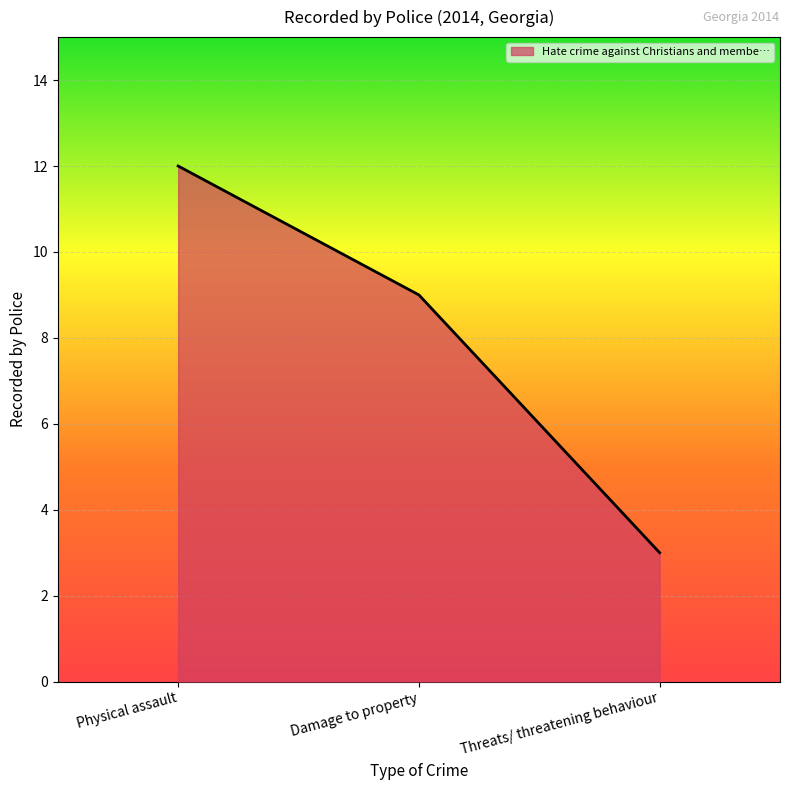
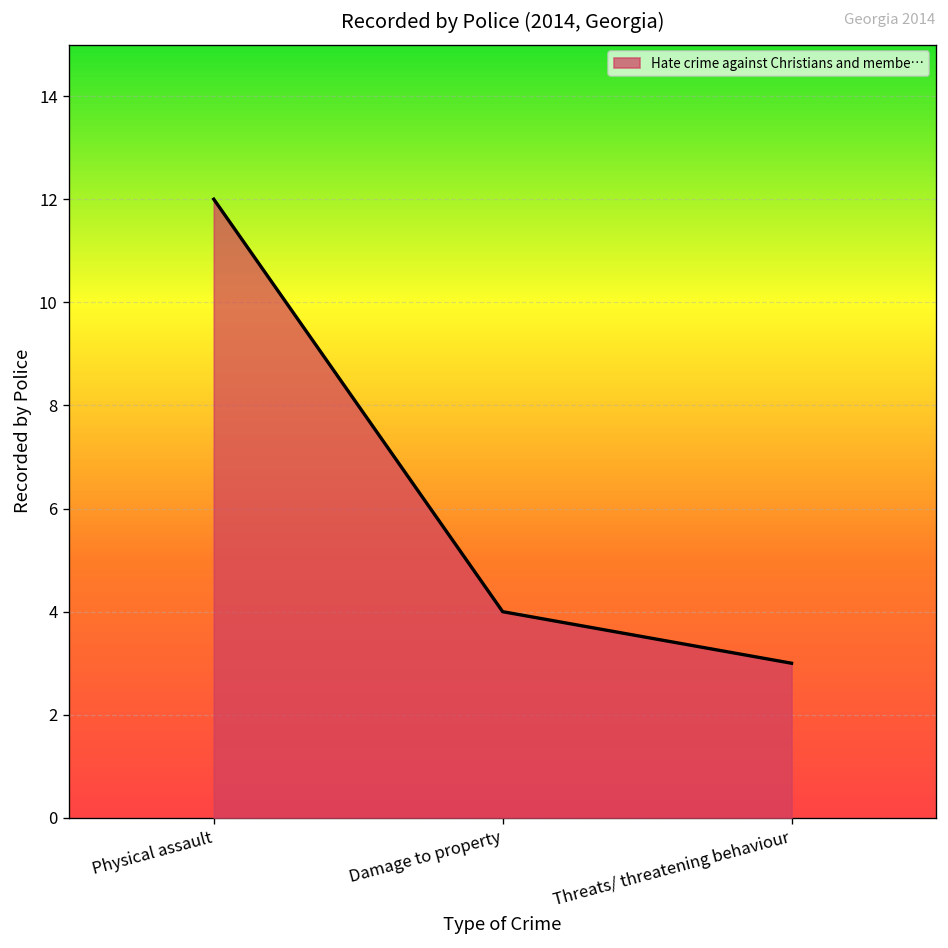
  {
    "Physical assault": 12,
-   "Damage to property": 9,
+   "Damage to property": 4,
    "Threats/ threatening behaviour": 3
  }
